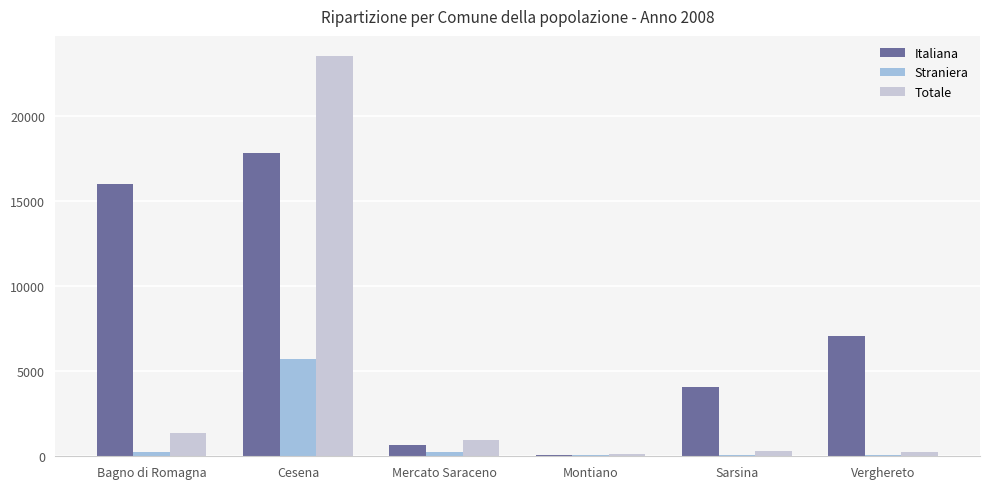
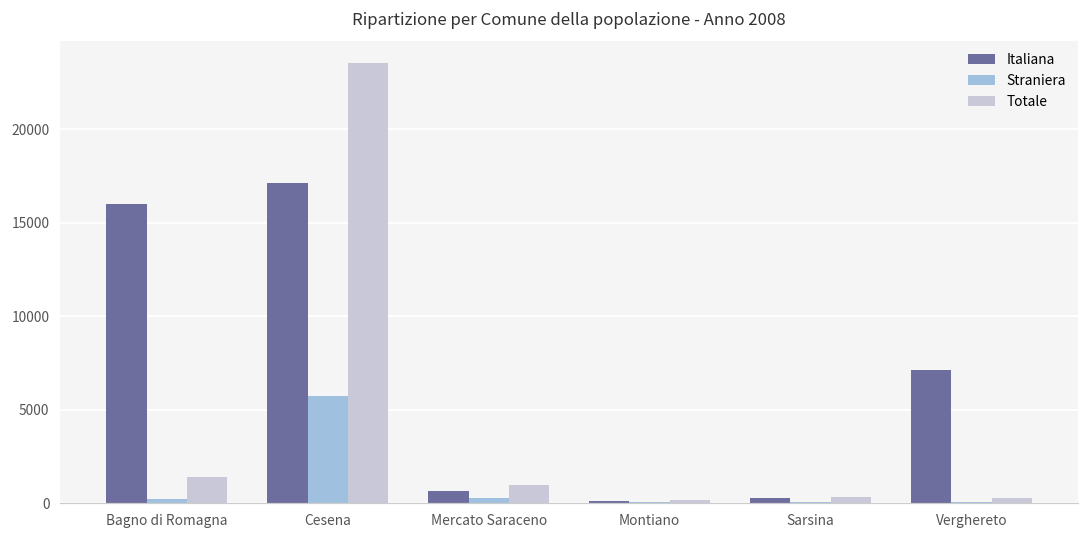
  {
    "Italiana": {
      "Bagno di Romagna": 16000,
-     "Cesena": 17800,
+     "Cesena": 17100,
      "Mercato Saraceno": 700,
-     "Sarsina": 4100,
+     "Sarsina": 300,
      "Verghereto": 7100
    }
  }
